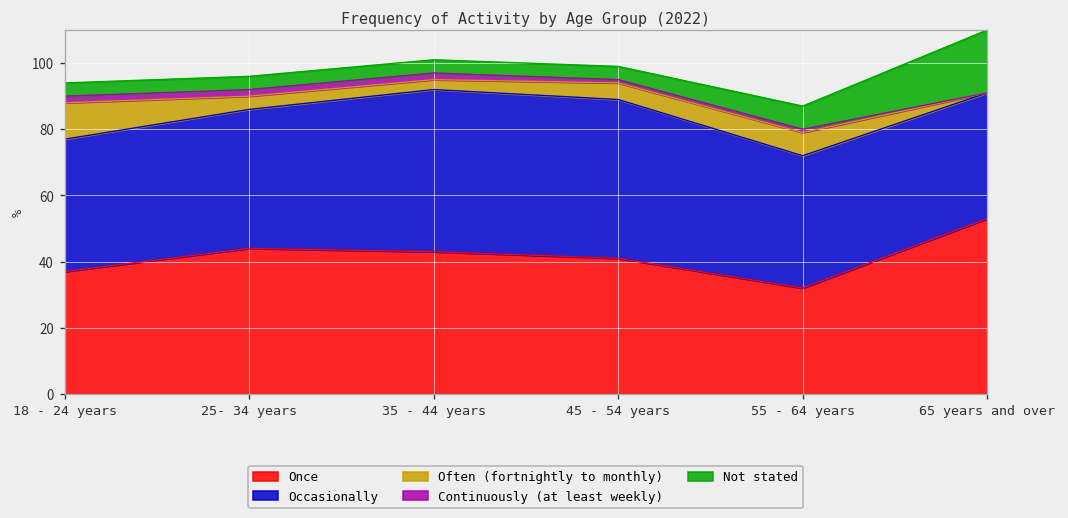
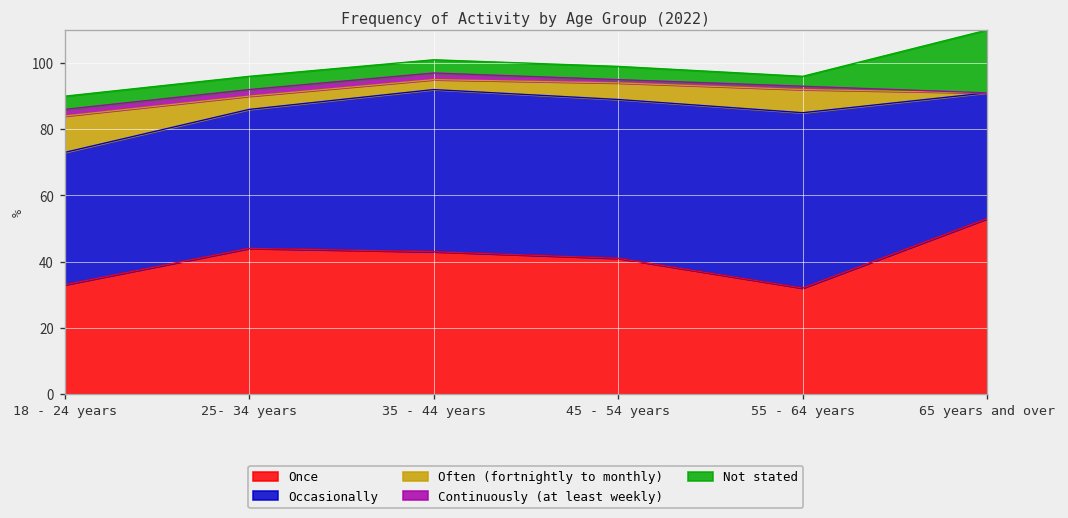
  {
    "Once": {
-     "18 - 24 years": 37,
+     "18 - 24 years": 33,
      "25- 34 years": 44,
      "35 - 44 years": 43,
      "45 - 54 years": 41,
      "55 - 64 years": 32,
      "65 years and over": 53
    },
    "Occasionally": {
      "18 - 24 years": 40,
      "25- 34 years": 42,
      "35 - 44 years": 49,
      "45 - 54 years": 48,
-     "55 - 64 years": 40
+     "55 - 64 years": 53
    },
    "Often (fortnightly to monthly)": {
      "18 - 24 years": 11,
      "25- 34 years": 4,
      "35 - 44 years": 3,
      "45 - 54 years": 5,
      "55 - 64 years": 7
    },
    "Continuously (at least weekly)": {
      "18 - 24 years": 2,
      "25- 34 years": 2,
      "35 - 44 years": 2,
      "45 - 54 years": 1,
      "55 - 64 years": 1
    },
    "Not stated": {
      "18 - 24 years": 4,
      "25- 34 years": 4,
      "35 - 44 years": 4,
      "45 - 54 years": 4,
-     "55 - 64 years": 7,
+     "55 - 64 years": 3,
      "65 years and over": 19
    }
  }
